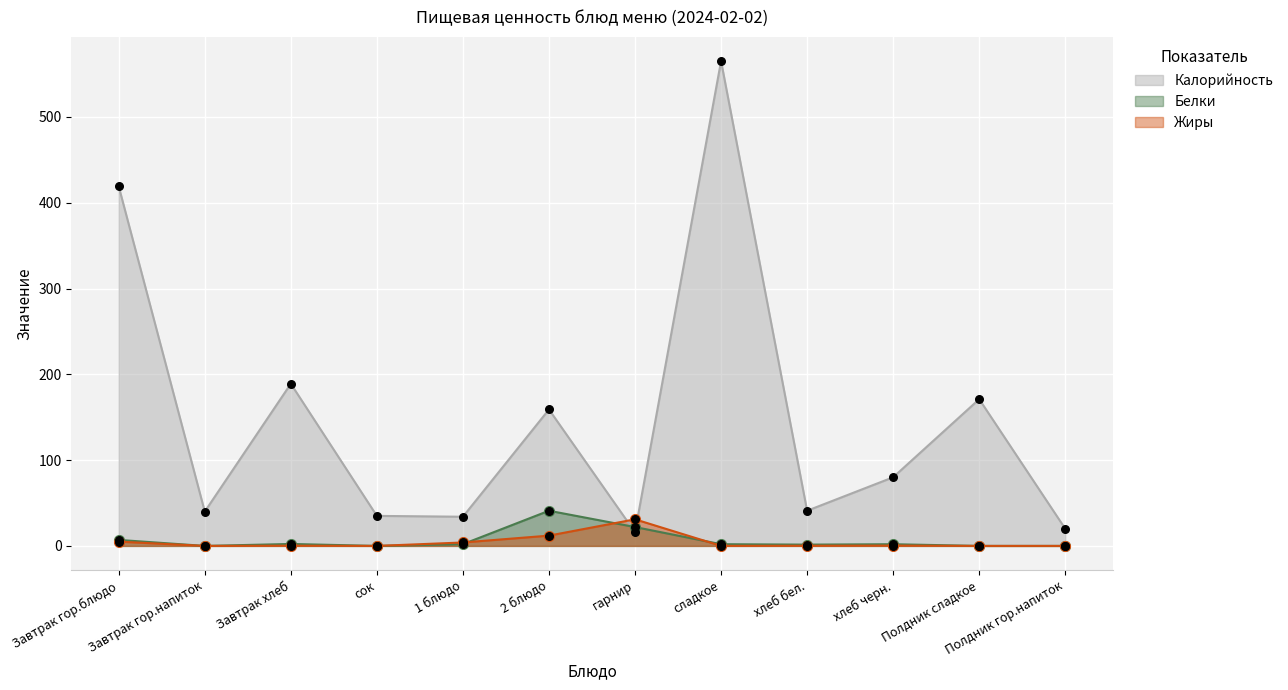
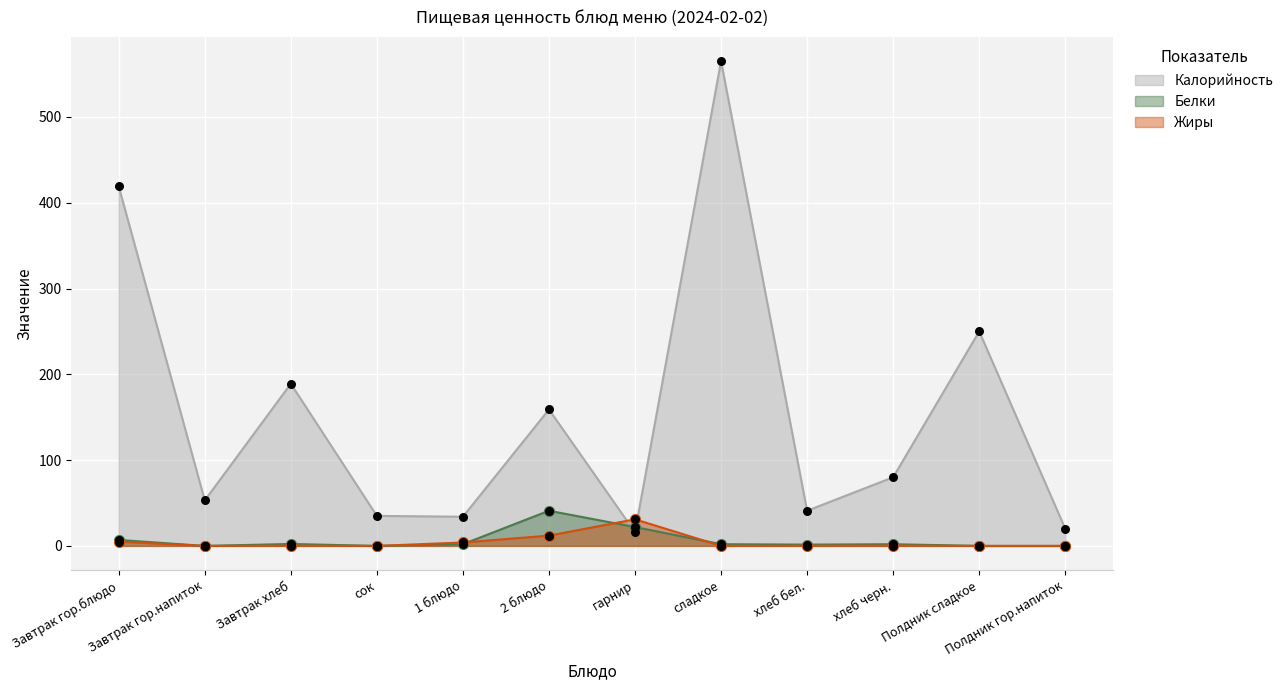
  {
    "Калорийность": {
      "Завтрак гор.блюдо": 420,
-     "Завтрак гор.напиток": 40,
+     "Завтрак гор.напиток": 50,
      "Завтрак хлеб": 190,
      "сок": 40,
      "1 блюдо": 30,
      "2 блюдо": 160,
      "гарнир": 20,
      "сладкое": 570,
      "хлеб бел.": 40,
      "хлеб черн.": 80,
-     "Полдник сладкое": 170,
+     "Полдник сладкое": 250,
      "Полдник гор.напиток": 20
    },
    "Белки": {
      "2 блюдо": 40,
      "гарнир": 20
    },
    "Жиры": {
      "2 блюдо": 10,
      "гарнир": 30
    }
  }
